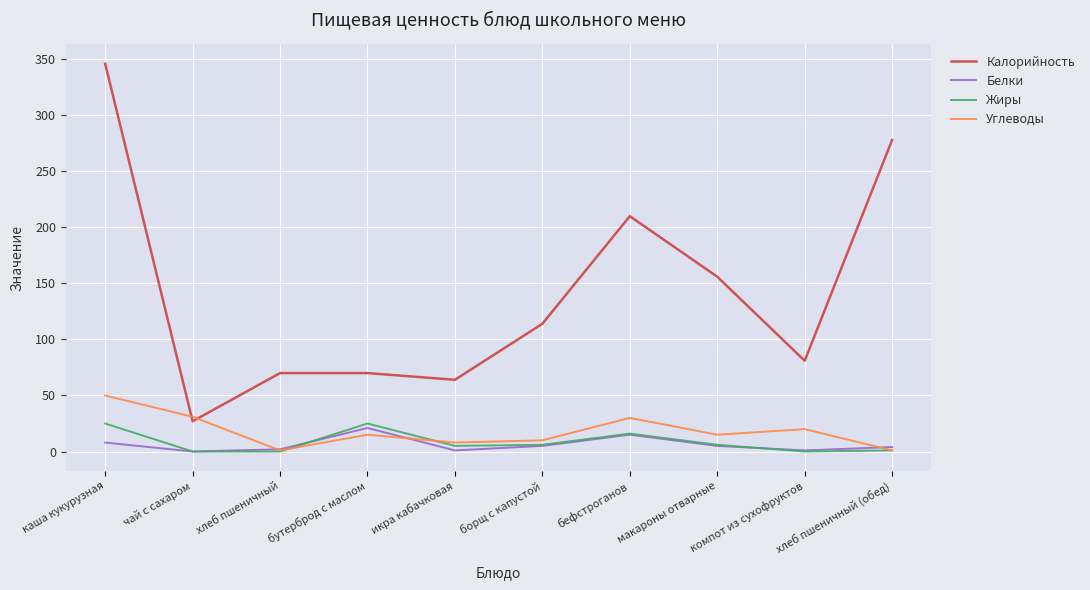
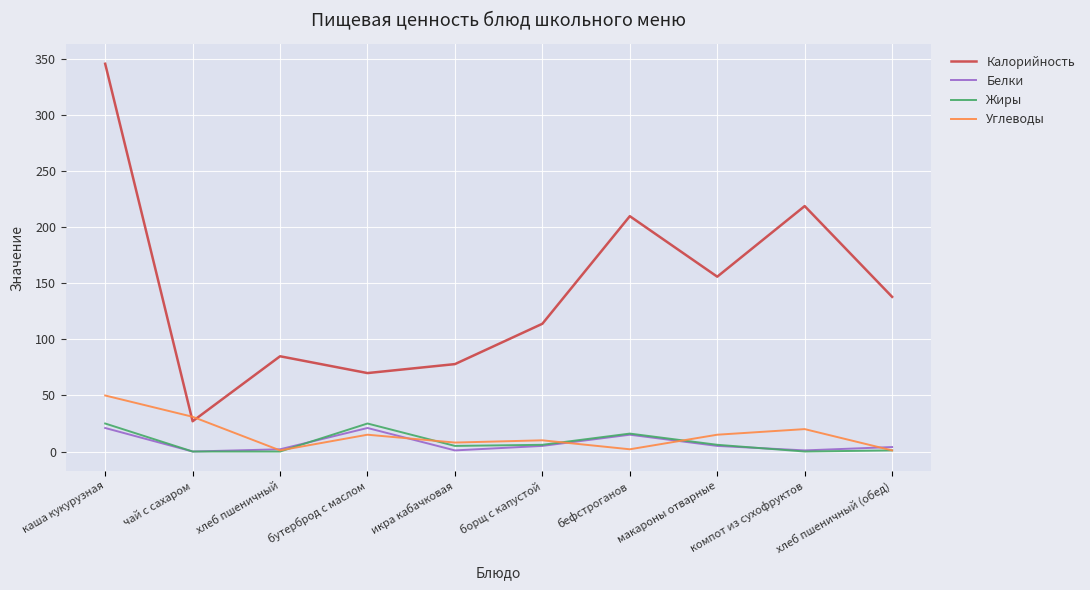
  {
    "Калорийность": {
      "каша кукурузная": 346,
      "чай с сахаром": 27,
-     "хлеб пшеничный": 70,
+     "хлеб пшеничный": 85,
      "бутерброд с маслом": 70,
-     "икра кабачковая": 64,
+     "икра кабачковая": 78,
      "борщ с капустой": 114,
      "бефстроганов": 210,
      "макароны отварные": 156,
-     "компот из сухофруктов": 81,
-     "хлеб пшеничный (обед)": 278
+     "компот из сухофруктов": 219,
+     "хлеб пшеничный (обед)": 138
    },
    "Белки": {
-     "каша кукурузная": 8,
+     "каша кукурузная": 21,
      "бутерброд с маслом": 21,
      "икра кабачковая": 1,
      "хлеб пшеничный (обед)": 4
    },
    "Жиры": {
      "каша кукурузная": 25,
      "бутерброд с маслом": 25,
      "икра кабачковая": 5
    },
    "Углеводы": {
      "каша кукурузная": 50,
      "чай с сахаром": 31,
      "бутерброд с маслом": 15,
      "икра кабачковая": 8,
      "борщ с капустой": 10,
-     "бефстроганов": 30,
+     "бефстроганов": 2,
      "макароны отварные": 15,
      "компот из сухофруктов": 20
    }
  }
